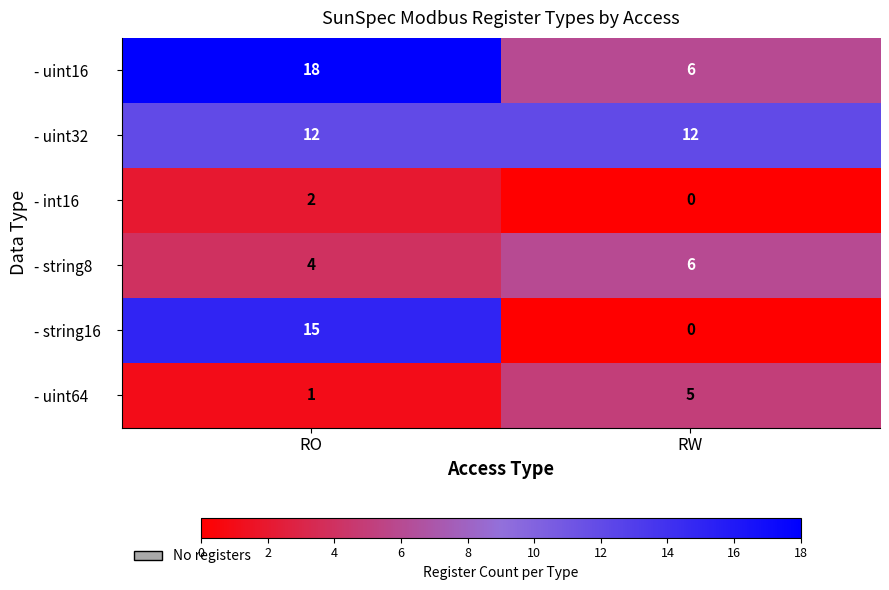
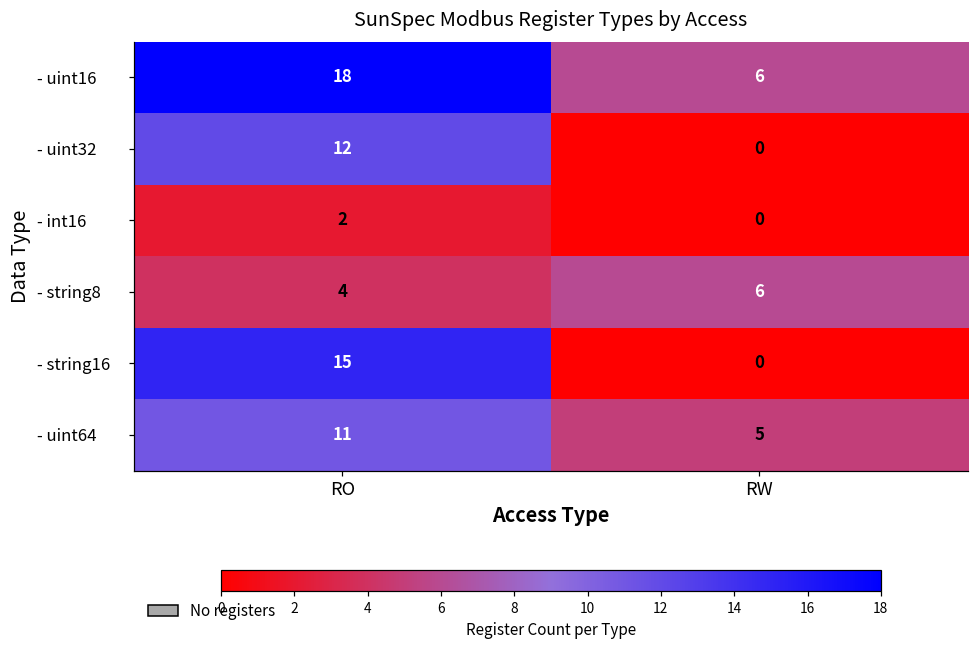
  {
    "- uint16": {
      "RO": 18,
      "RW": 6
    },
    "- uint32": {
      "RO": 12,
-     "RW": 12
+     "RW": 0
    },
    "- int16": {
      "RO": 2,
      "RW": 0
    },
    "- string8": {
      "RO": 4,
      "RW": 6
    },
    "- string16": {
      "RO": 15,
      "RW": 0
    },
    "- uint64": {
-     "RO": 1,
+     "RO": 11,
      "RW": 5
    }
  }
